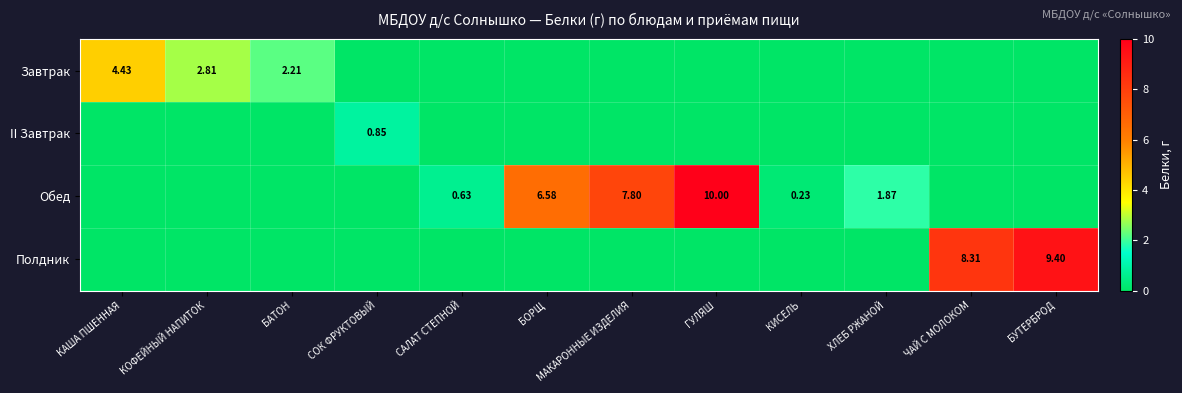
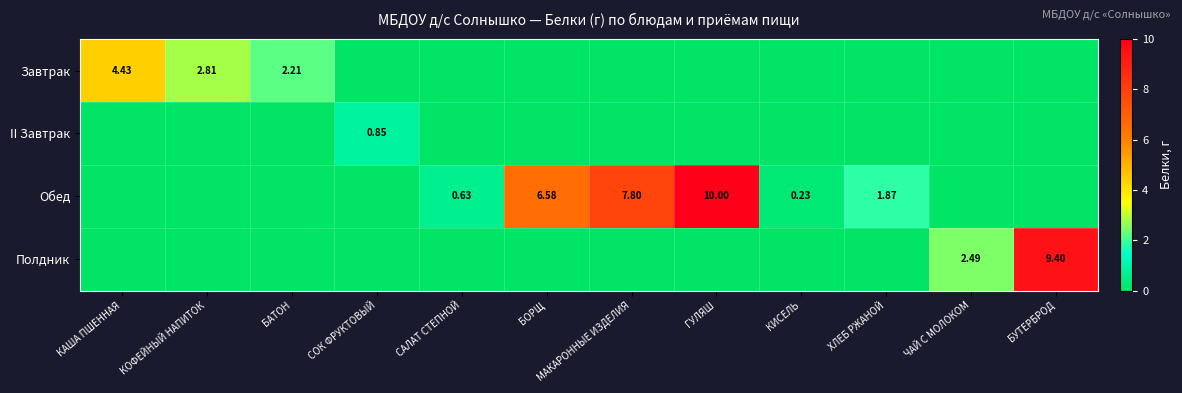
  {
    "Завтрак": {
      "КАША ПШЕННАЯ": 4.43,
      "КОФЕЙНЫЙ НАПИТОК": 2.81,
      "БАТОН": 2.21
    },
    "II Завтрак": {
      "СОК ФРУКТОВЫЙ": 0.85
    },
    "Обед": {
      "САЛАТ СТЕПНОЙ": 0.63,
      "БОРЩ": 6.58,
      "МАКАРОННЫЕ ИЗДЕЛИЯ": 7.80,
      "ГУЛЯШ": 10.00,
      "КИСЕЛЬ": 0.23,
      "ХЛЕБ РЖАНОЙ": 1.87
    },
    "Полдник": {
-     "ЧАЙ С МОЛОКОМ": 8.31,
+     "ЧАЙ С МОЛОКОМ": 2.49,
      "БУТЕРБРОД": 9.40
    }
  }
